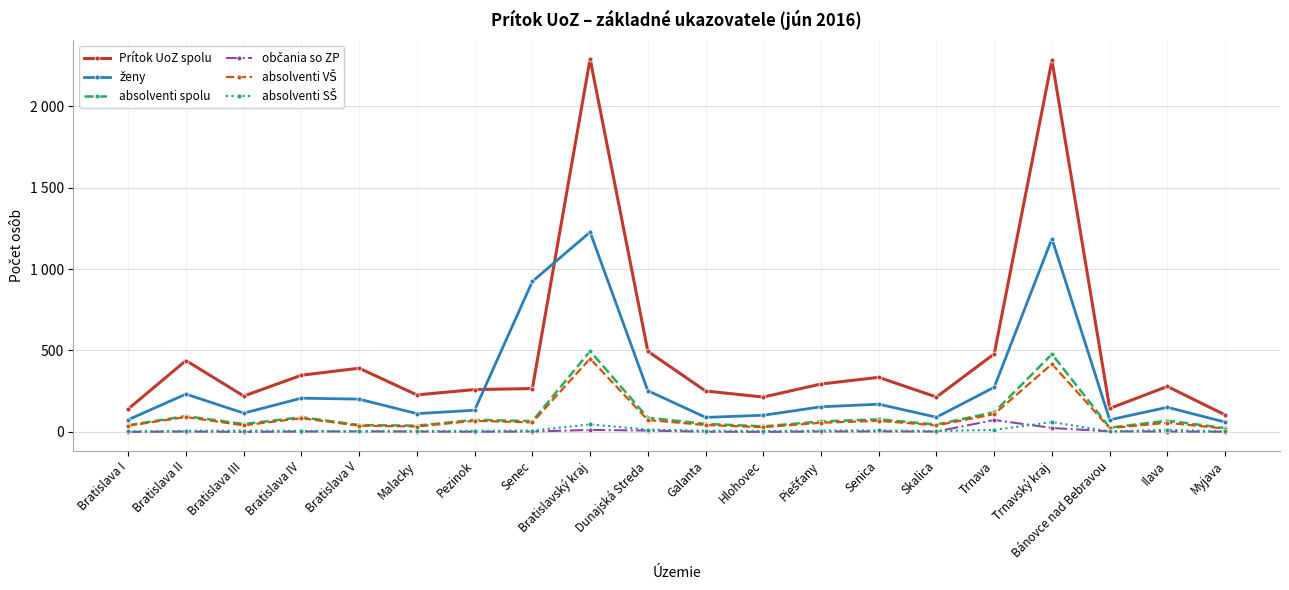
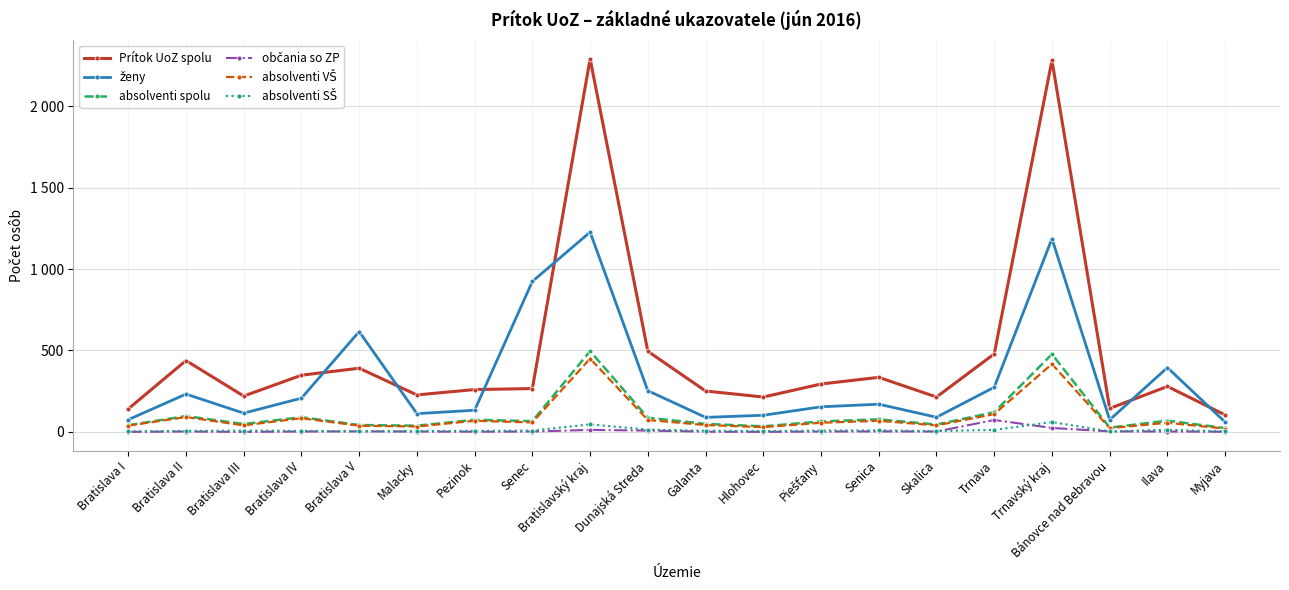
  {
    "ženy": {
      "Bratislava I": 80,
      "Bratislava II": 230,
      "Bratislava III": 120,
      "Bratislava IV": 210,
-     "Bratislava V": 200,
+     "Bratislava V": 620,
      "Malacky": 110,
      "Pezinok": 130,
      "Senec": 920,
      "Bratislavský kraj": 1230,
      "Dunajská Streda": 250,
      "Galanta": 90,
      "Hlohovec": 100,
      "Piešťany": 150,
      "Senica": 170,
      "Skalica": 90,
      "Trnava": 270,
      "Trnavský kraj": 1190,
      "Bánovce nad Bebravou": 70,
-     "Ilava": 150,
+     "Ilava": 400,
      "Myjava": 60
    },
    "občania so ZP": {
      "Bratislavský kraj": 10,
      "Trnava": 70,
      "Trnavský kraj": 20
    }
  }
